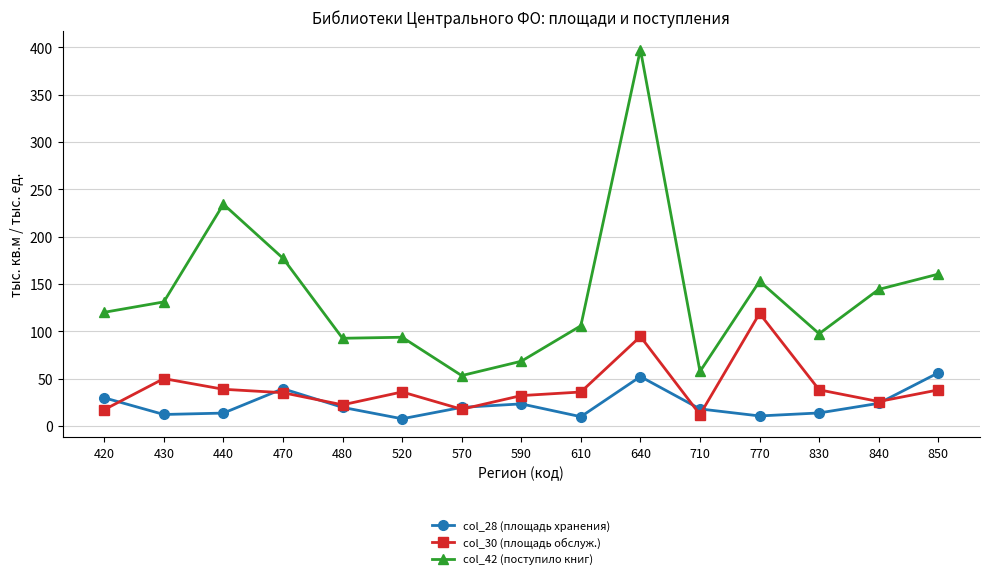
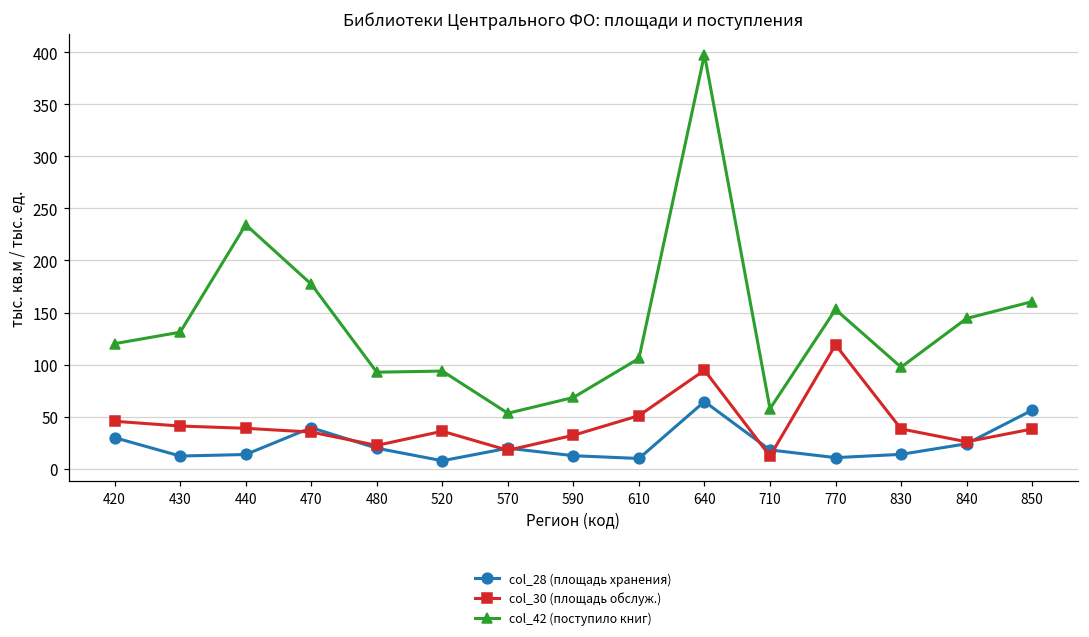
  {
    "col_28 (площадь хранения)": {
      "420": 30,
      "430": 10,
      "440": 10,
      "470": 40,
      "520": 10,
-     "590": 20,
+     "590": 10,
      "610": 10,
-     "640": 50,
+     "640": 60,
      "710": 20,
      "770": 10,
      "830": 10,
      "850": 60
    },
    "col_30 (площадь обслуж.)": {
-     "420": 20,
-     "430": 50,
+     "420": 50,
+     "430": 40,
      "440": 40,
      "470": 40,
      "520": 40,
      "590": 30,
-     "610": 40,
+     "610": 50,
      "640": 90,
      "710": 10,
      "770": 120,
      "830": 40,
      "850": 40
    },
    "col_42 (поступило книг)": {
      "420": 120,
      "430": 130,
      "440": 230,
      "470": 180,
      "480": 90,
      "520": 90,
      "570": 50,
      "590": 70,
      "610": 110,
      "640": 400,
      "710": 60,
      "770": 150,
      "830": 100,
      "840": 140,
      "850": 160
    }
  }
